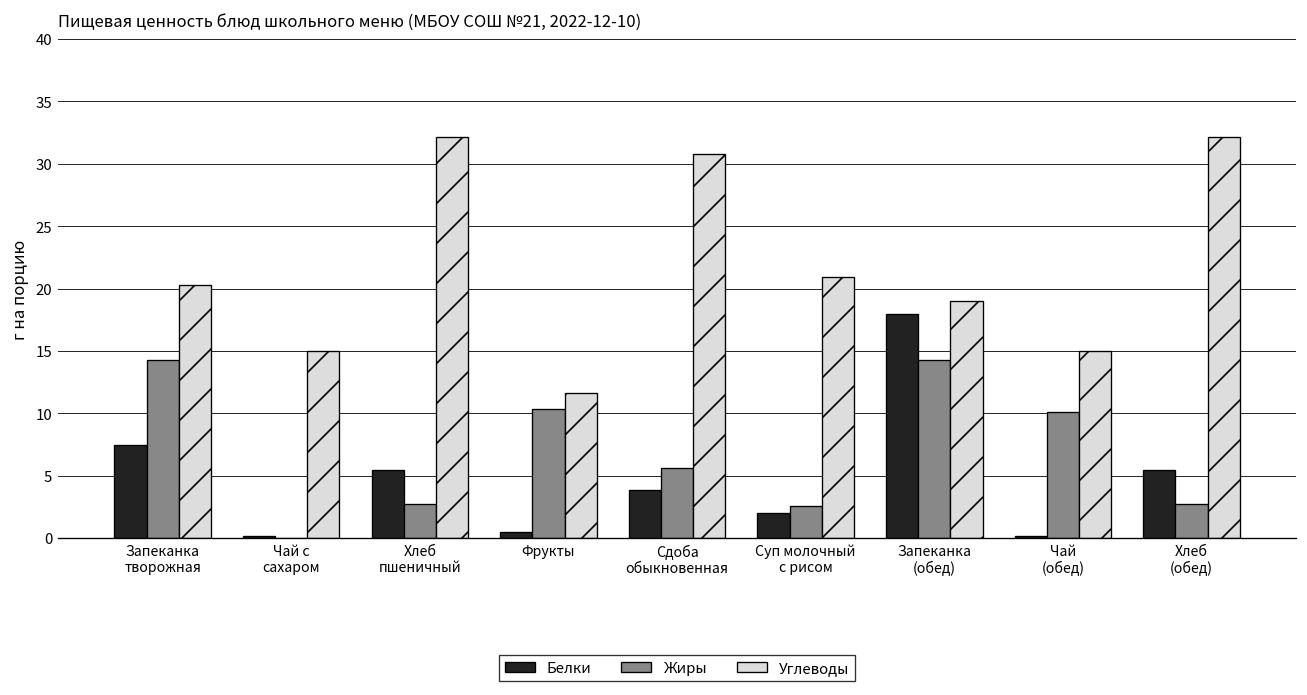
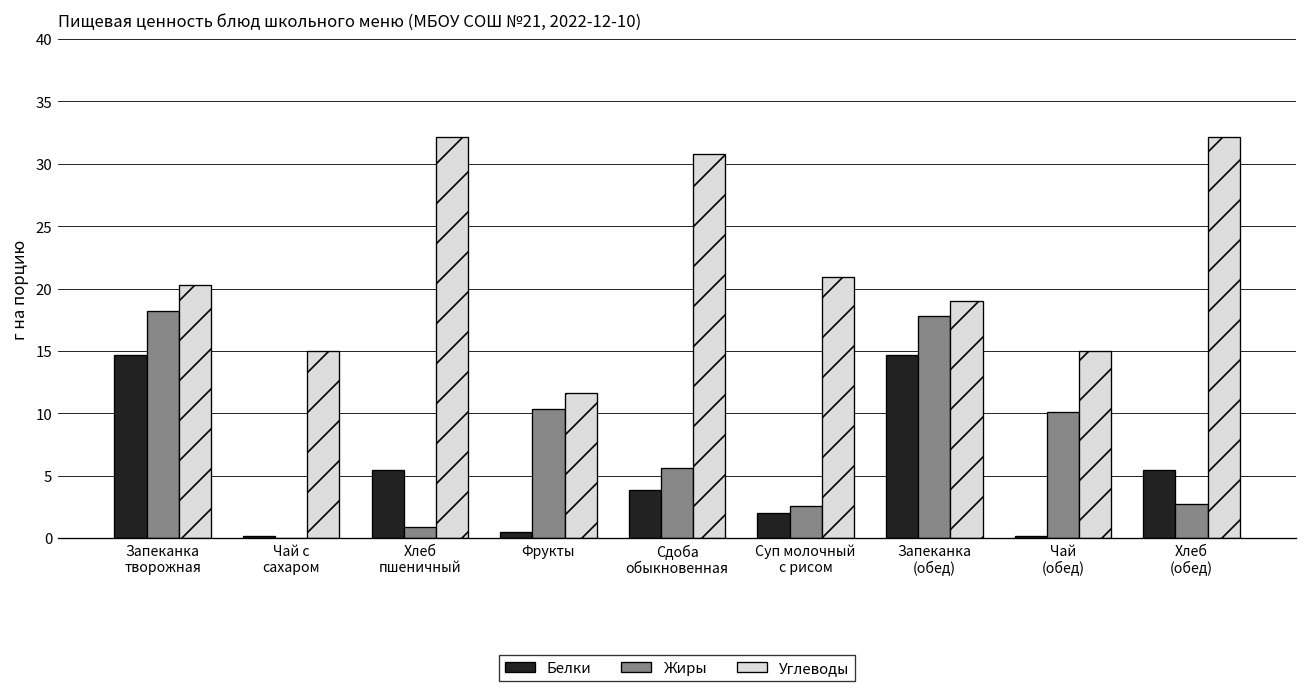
  {
    "Белки": {
-     "Запеканка творожная": 7.5,
+     "Запеканка творожная": 14.7,
      "Хлеб пшеничный": 5.4,
      "Фрукты": 0.5,
      "Сдоба обыкновенная": 3.8,
      "Суп молочный с рисом": 2.0,
-     "Запеканка (обед)": 18.0,
+     "Запеканка (обед)": 14.7,
      "Хлеб (обед)": 5.4
    },
    "Жиры": {
-     "Запеканка творожная": 14.3,
+     "Запеканка творожная": 18.2,
      "Чай с сахаром": 0.0,
-     "Хлеб пшеничный": 2.7,
+     "Хлеб пшеничный": 0.9,
      "Фрукты": 10.3,
      "Сдоба обыкновенная": 5.6,
      "Суп молочный с рисом": 2.6,
-     "Запеканка (обед)": 14.3,
+     "Запеканка (обед)": 17.8,
      "Чай (обед)": 10.1,
      "Хлеб (обед)": 2.7
    },
    "Углеводы": {
      "Запеканка творожная": 20.3,
      "Чай с сахаром": 15.0,
      "Хлеб пшеничный": 32.1,
      "Фрукты": 11.6,
      "Сдоба обыкновенная": 30.8,
      "Суп молочный с рисом": 20.9,
      "Запеканка (обед)": 19.0,
      "Чай (обед)": 15.0,
      "Хлеб (обед)": 32.1
    }
  }
